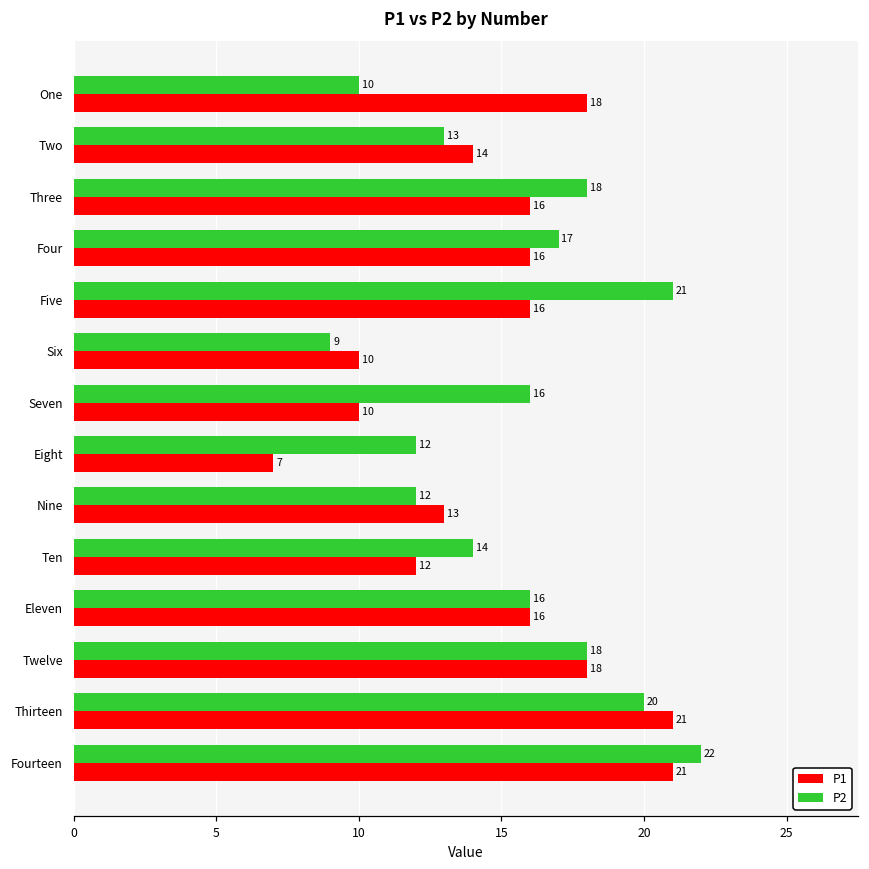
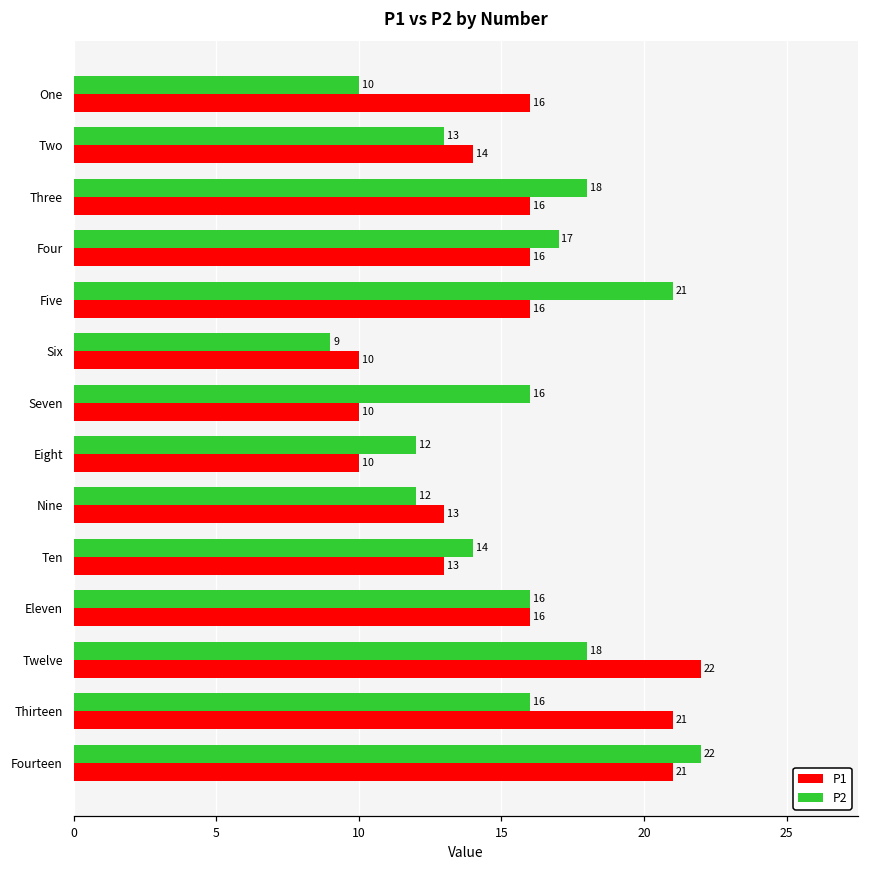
  {
    "P1": {
-     "One": 18,
+     "One": 16,
      "Two": 14,
      "Three": 16,
      "Four": 16,
      "Five": 16,
      "Six": 10,
      "Seven": 10,
-     "Eight": 7,
+     "Eight": 10,
      "Nine": 13,
-     "Ten": 12,
+     "Ten": 13,
      "Eleven": 16,
-     "Twelve": 18,
+     "Twelve": 22,
      "Thirteen": 21,
      "Fourteen": 21
    },
    "P2": {
      "One": 10,
      "Two": 13,
      "Three": 18,
      "Four": 17,
      "Five": 21,
      "Six": 9,
      "Seven": 16,
      "Eight": 12,
      "Nine": 12,
      "Ten": 14,
      "Eleven": 16,
      "Twelve": 18,
-     "Thirteen": 20,
+     "Thirteen": 16,
      "Fourteen": 22
    }
  }
